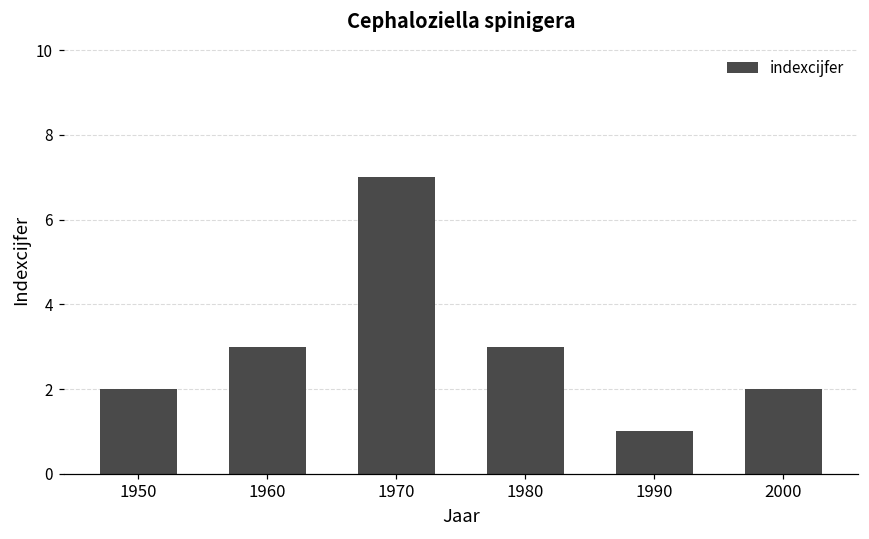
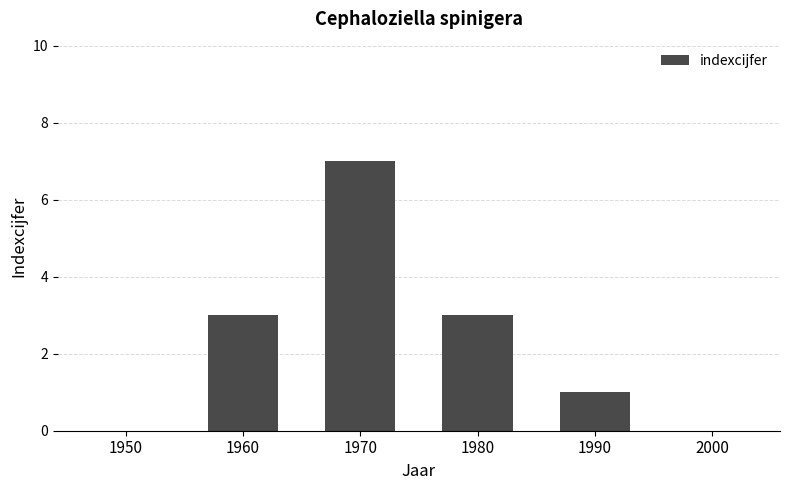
  {
-   "1950": 2,
+   "1950": 0,
    "1960": 3,
    "1970": 7,
    "1980": 3,
    "1990": 1,
-   "2000": 2
+   "2000": 0
  }
